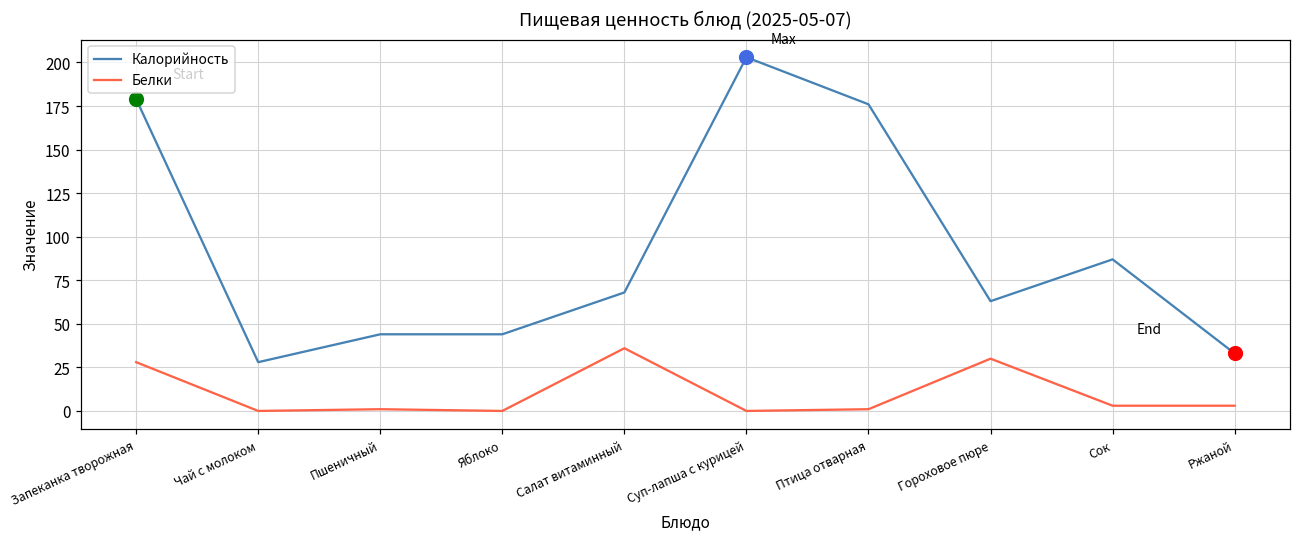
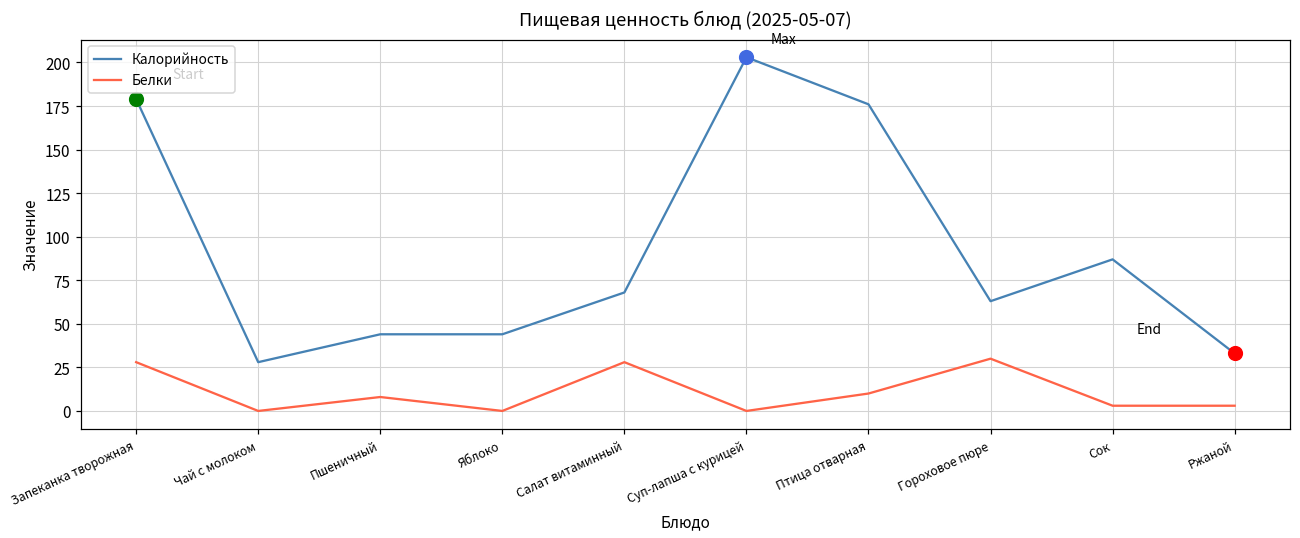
  {
    "Белки": {
      "Запеканка творожная": 28,
      "Чай с молоком": 0,
-     "Пшеничный": 1,
+     "Пшеничный": 8,
      "Яблоко": 0,
-     "Салат витаминный": 36,
+     "Салат витаминный": 28,
      "Суп-лапша с курицей": 0,
-     "Птица отварная": 1,
+     "Птица отварная": 10,
      "Гороховое пюре": 30,
      "Сок": 3,
      "Ржаной": 3
    }
  }
